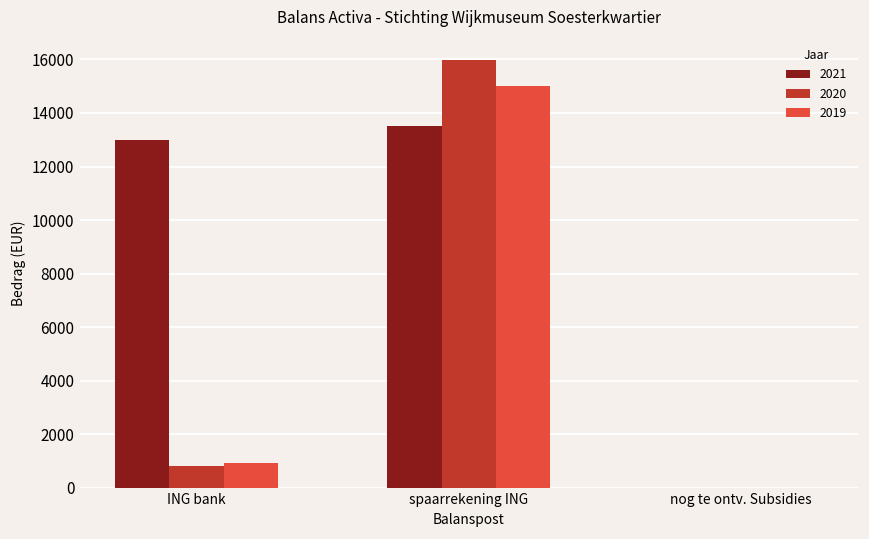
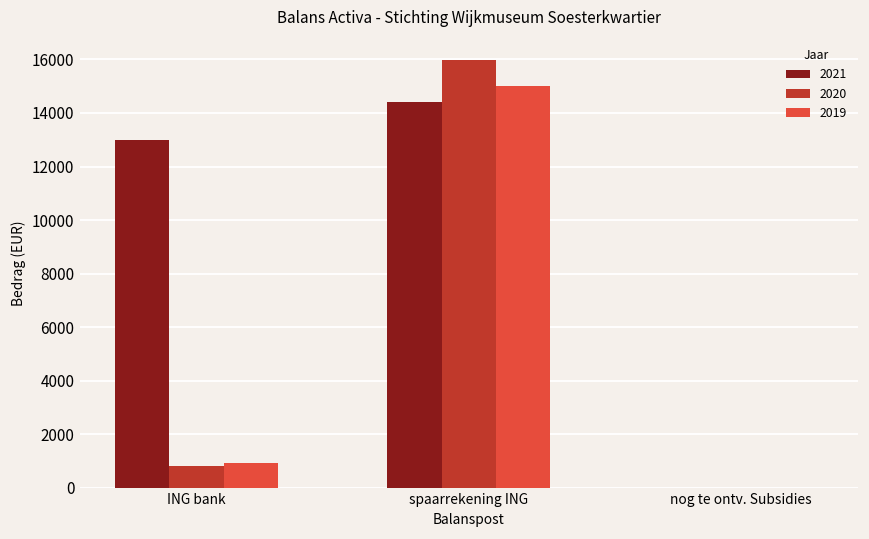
  {
    "2021": {
      "ING bank": 13000,
-     "spaarrekening ING": 13500,
+     "spaarrekening ING": 14400,
      "nog te ontv. Subsidies": 0
    }
  }
